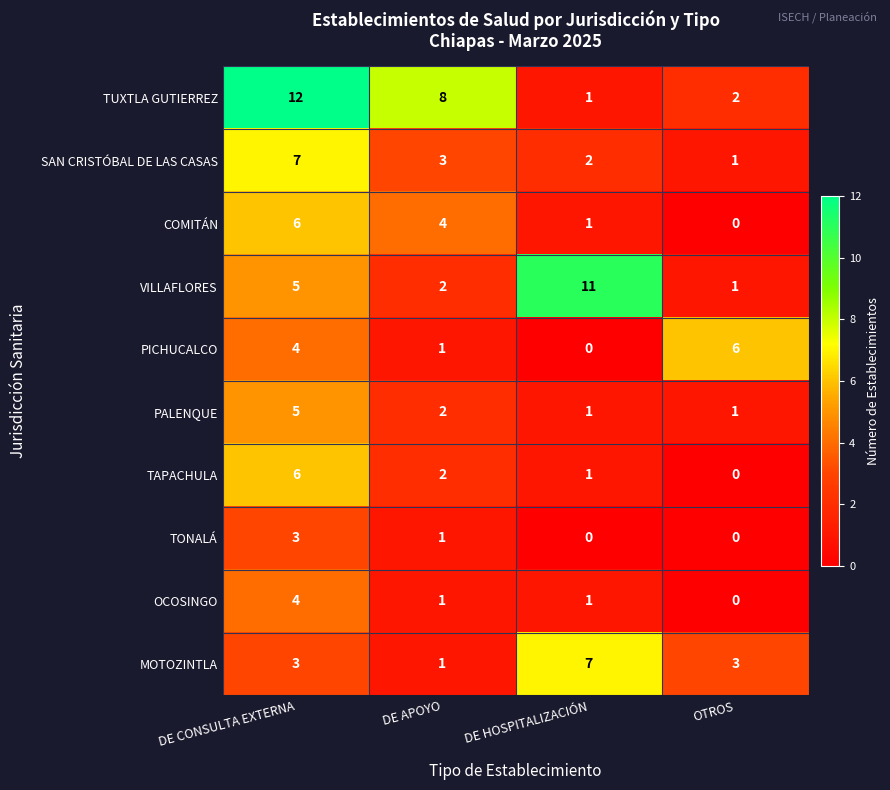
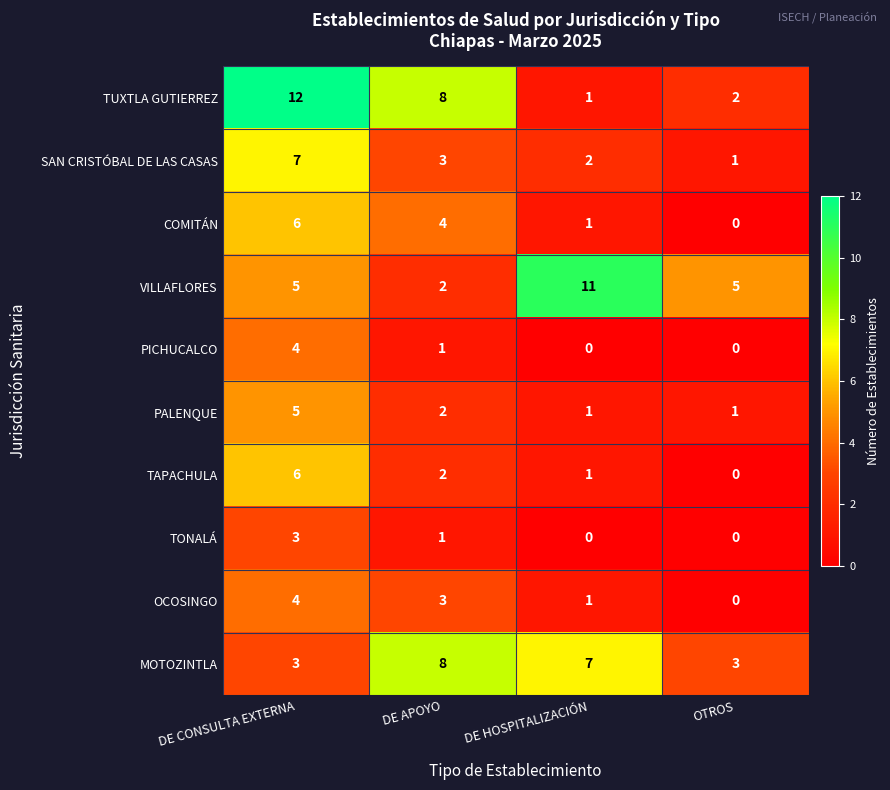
  {
    "TUXTLA GUTIERREZ": {
      "DE CONSULTA EXTERNA": 12,
      "DE APOYO": 8,
      "DE HOSPITALIZACIÓN": 1,
      "OTROS": 2
    },
    "SAN CRISTÓBAL DE LAS CASAS": {
      "DE CONSULTA EXTERNA": 7,
      "DE APOYO": 3,
      "DE HOSPITALIZACIÓN": 2,
      "OTROS": 1
    },
    "COMITÁN": {
      "DE CONSULTA EXTERNA": 6,
      "DE APOYO": 4,
      "DE HOSPITALIZACIÓN": 1,
      "OTROS": 0
    },
    "VILLAFLORES": {
      "DE CONSULTA EXTERNA": 5,
      "DE APOYO": 2,
      "DE HOSPITALIZACIÓN": 11,
-     "OTROS": 1
+     "OTROS": 5
    },
    "PICHUCALCO": {
      "DE CONSULTA EXTERNA": 4,
      "DE APOYO": 1,
      "DE HOSPITALIZACIÓN": 0,
-     "OTROS": 6
+     "OTROS": 0
    },
    "PALENQUE": {
      "DE CONSULTA EXTERNA": 5,
      "DE APOYO": 2,
      "DE HOSPITALIZACIÓN": 1,
      "OTROS": 1
    },
    "TAPACHULA": {
      "DE CONSULTA EXTERNA": 6,
      "DE APOYO": 2,
      "DE HOSPITALIZACIÓN": 1,
      "OTROS": 0
    },
    "TONALÁ": {
      "DE CONSULTA EXTERNA": 3,
      "DE APOYO": 1,
      "DE HOSPITALIZACIÓN": 0,
      "OTROS": 0
    },
    "OCOSINGO": {
      "DE CONSULTA EXTERNA": 4,
-     "DE APOYO": 1,
+     "DE APOYO": 3,
      "DE HOSPITALIZACIÓN": 1,
      "OTROS": 0
    },
    "MOTOZINTLA": {
      "DE CONSULTA EXTERNA": 3,
-     "DE APOYO": 1,
+     "DE APOYO": 8,
      "DE HOSPITALIZACIÓN": 7,
      "OTROS": 3
    }
  }
